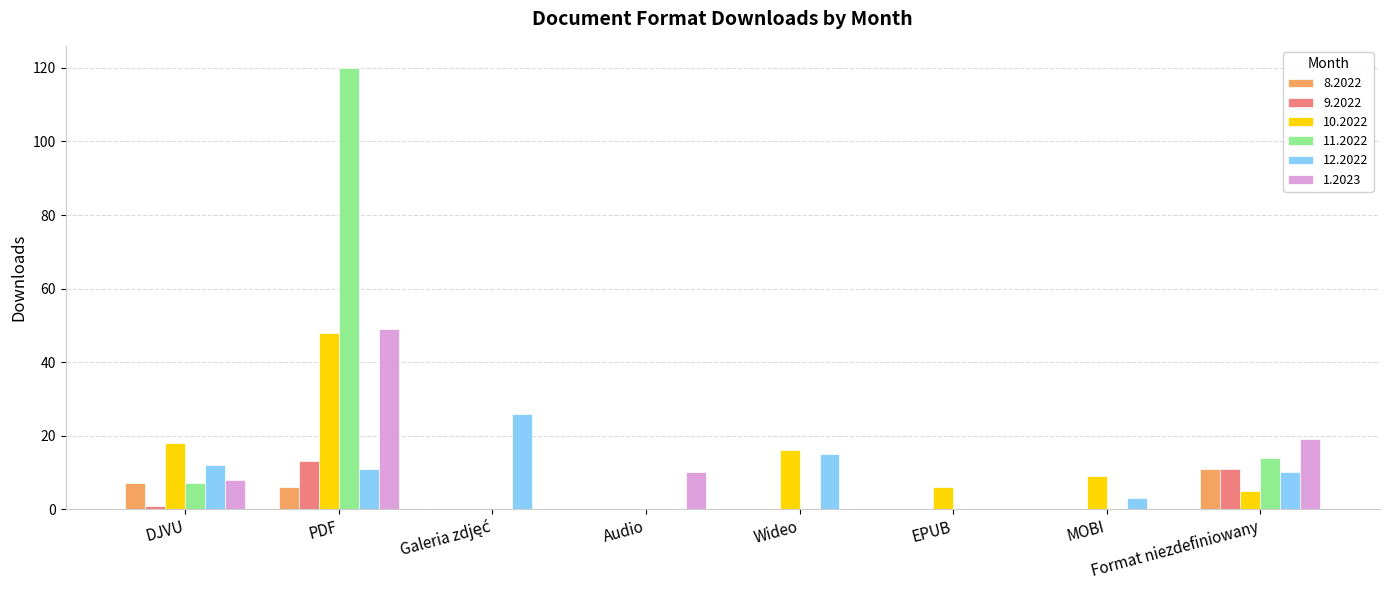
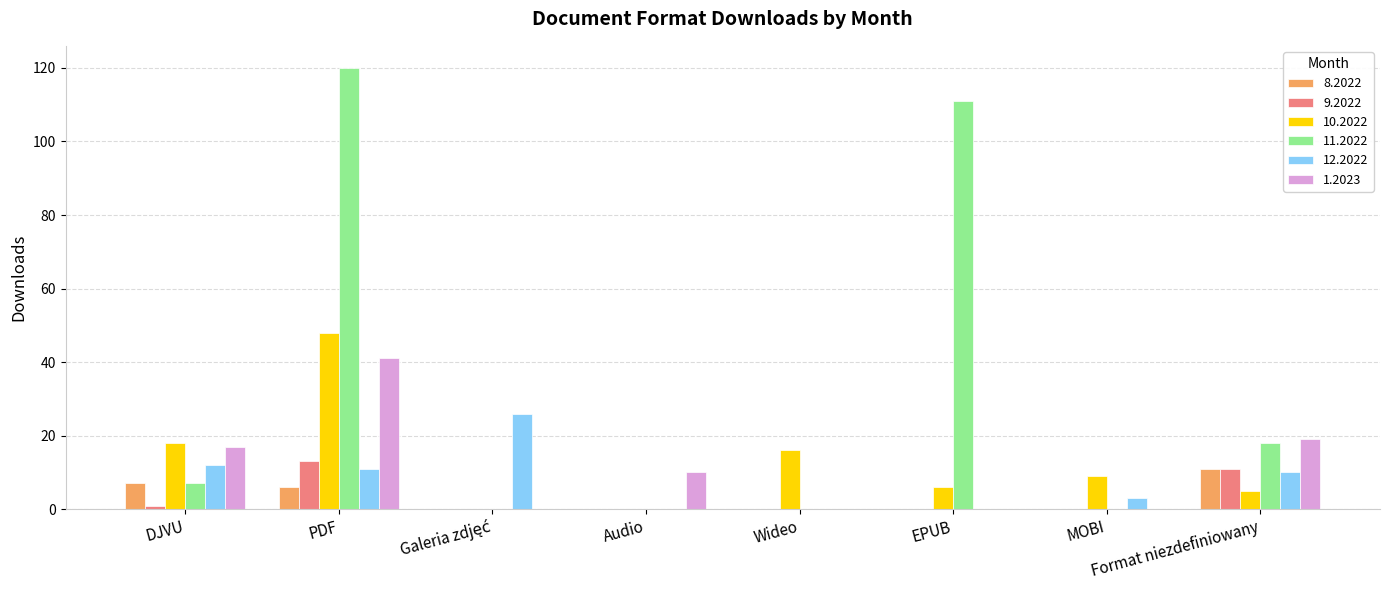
  {
    "10.2022": {
      "DJVU": 18,
      "PDF": 48,
      "Galeria zdjęć": 0,
      "Audio": 0,
      "Wideo": 16,
      "EPUB": 6,
      "MOBI": 9,
      "Format niezdefiniowany": 5
    },
    "11.2022": {
      "DJVU": 7,
      "PDF": 120,
      "Galeria zdjęć": 0,
      "Audio": 0,
      "Wideo": 0,
-     "EPUB": 0,
+     "EPUB": 111,
      "MOBI": 0,
-     "Format niezdefiniowany": 14
+     "Format niezdefiniowany": 18
    },
    "12.2022": {
      "DJVU": 12,
      "PDF": 11,
      "Galeria zdjęć": 26,
      "Audio": 0,
-     "Wideo": 15,
+     "Wideo": 0,
      "EPUB": 0,
      "MOBI": 3,
      "Format niezdefiniowany": 10
    },
    "1.2023": {
-     "DJVU": 8,
-     "PDF": 49,
+     "DJVU": 17,
+     "PDF": 41,
      "Galeria zdjęć": 0,
      "Audio": 10,
      "Wideo": 0,
      "EPUB": 0,
      "MOBI": 0,
      "Format niezdefiniowany": 19
    }
  }
